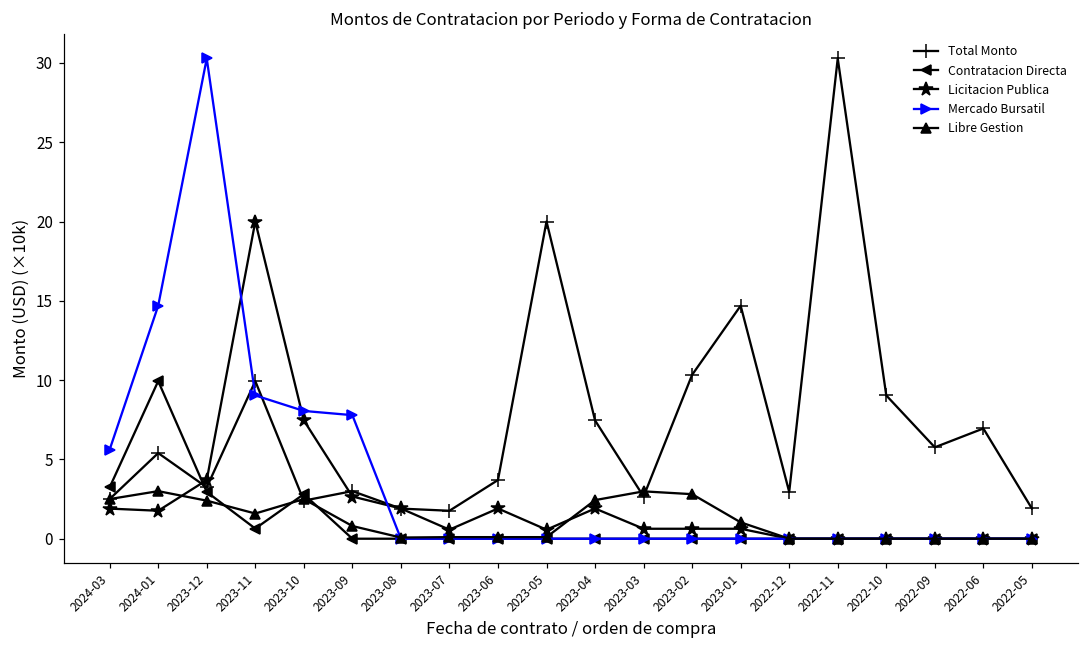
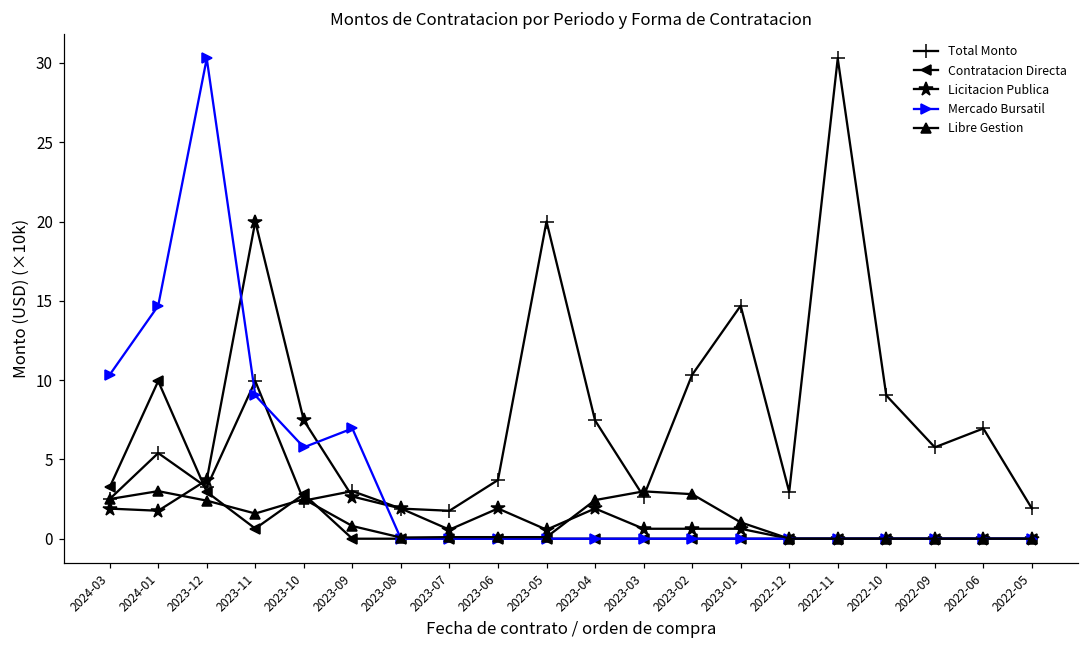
  {
    "Mercado Bursatil": {
-     "2024-03": 5.6,
+     "2024-03": 10.3,
      "2024-01": 14.7,
      "2023-12": 30.3,
      "2023-11": 9.0,
-     "2023-10": 8.1,
-     "2023-09": 7.8
+     "2023-10": 5.8,
+     "2023-09": 7.0
    }
  }
